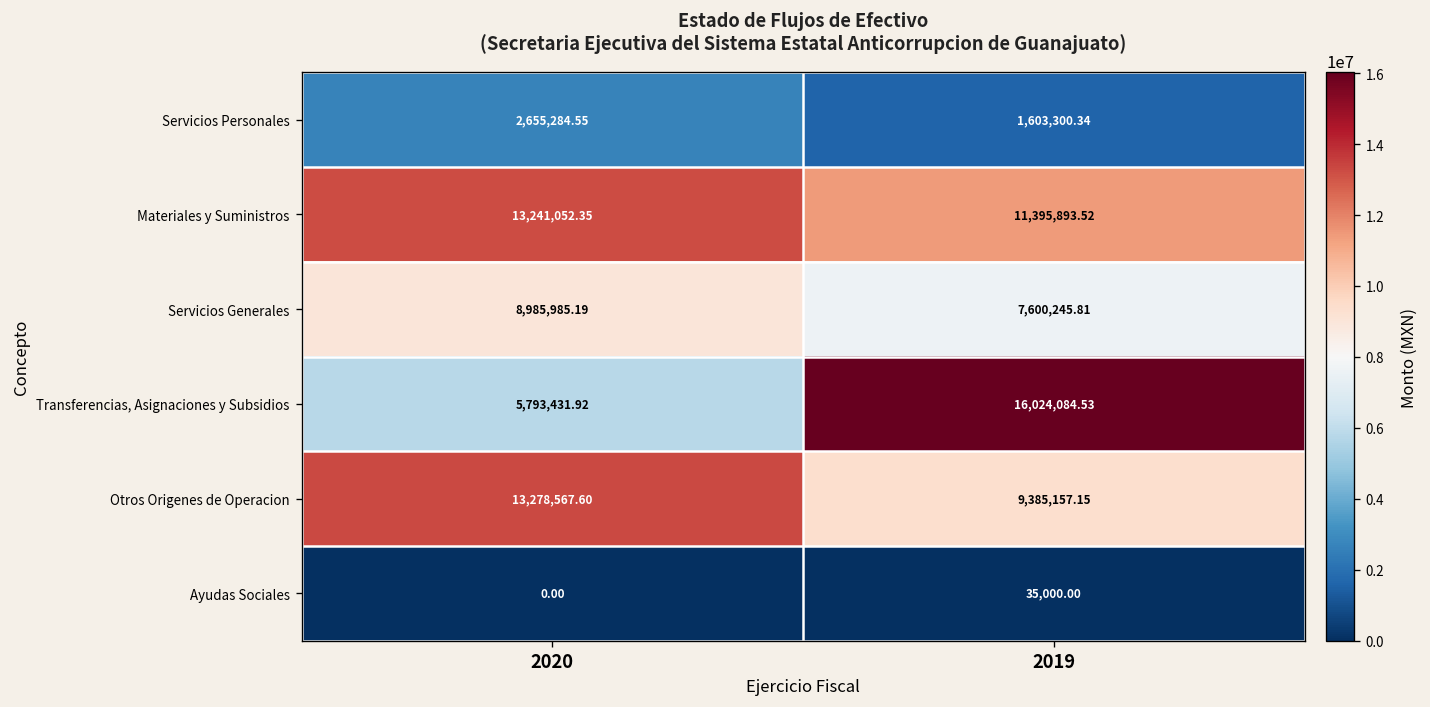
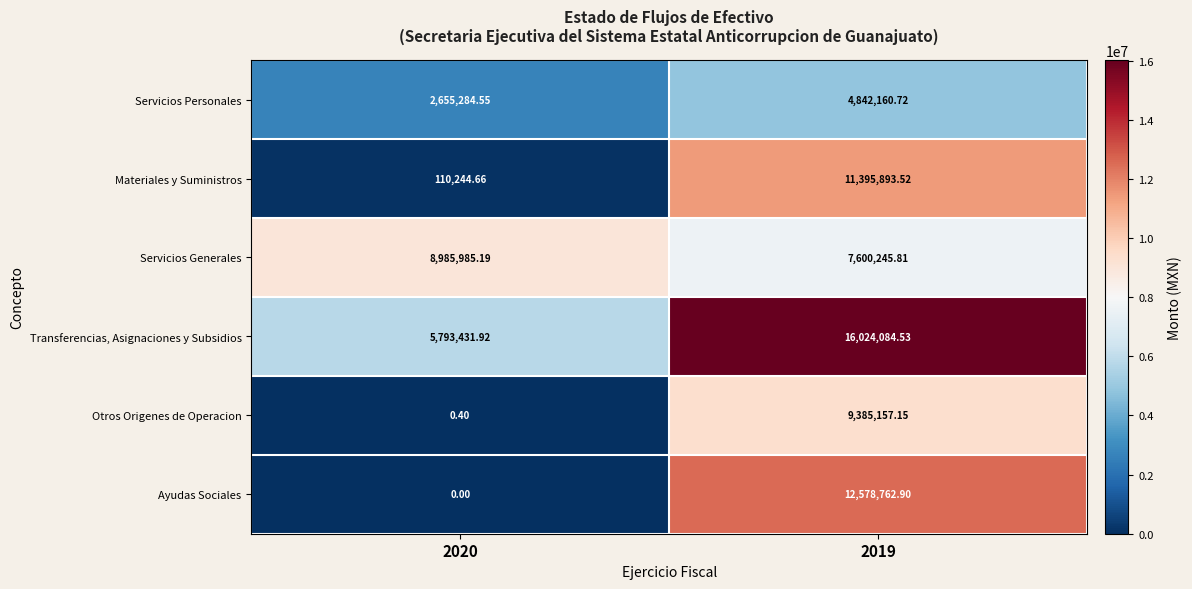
  {
    "Servicios Personales": {
      "2020": "2,655,284.55",
-     "2019": "1,603,300.34"
+     "2019": "4,842,160.72"
    },
    "Materiales y Suministros": {
-     "2020": "13,241,052.35",
+     "2020": "110,244.66",
      "2019": "11,395,893.52"
    },
    "Servicios Generales": {
      "2020": "8,985,985.19",
      "2019": "7,600,245.81"
    },
    "Transferencias, Asignaciones y Subsidios": {
      "2020": "5,793,431.92",
      "2019": "16,024,084.53"
    },
    "Otros Origenes de Operacion": {
-     "2020": "13,278,567.60",
+     "2020": "0.40",
      "2019": "9,385,157.15"
    },
    "Ayudas Sociales": {
      "2020": "0.00",
-     "2019": "35,000.00"
+     "2019": "12,578,762.90"
    }
  }
